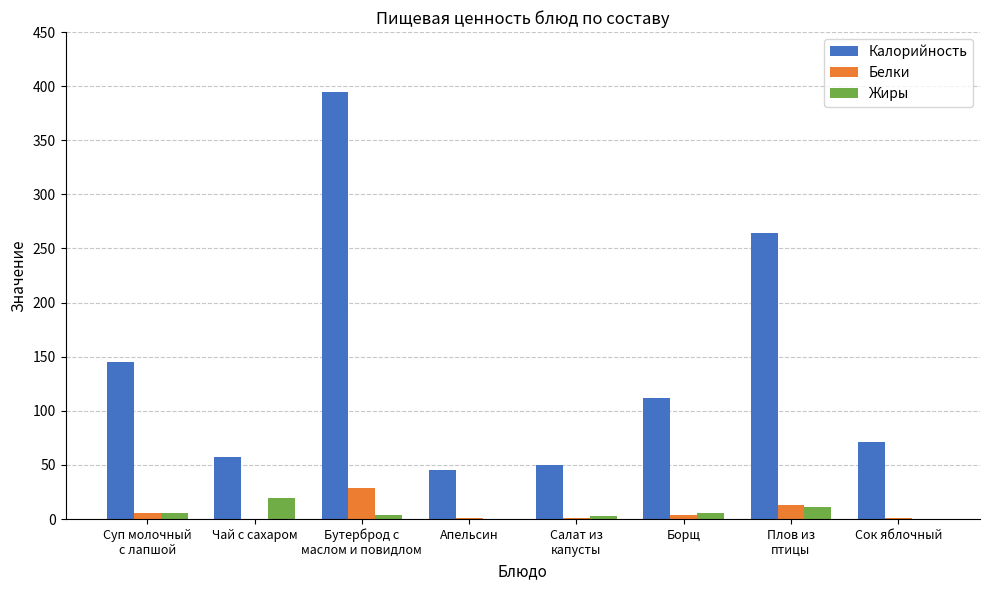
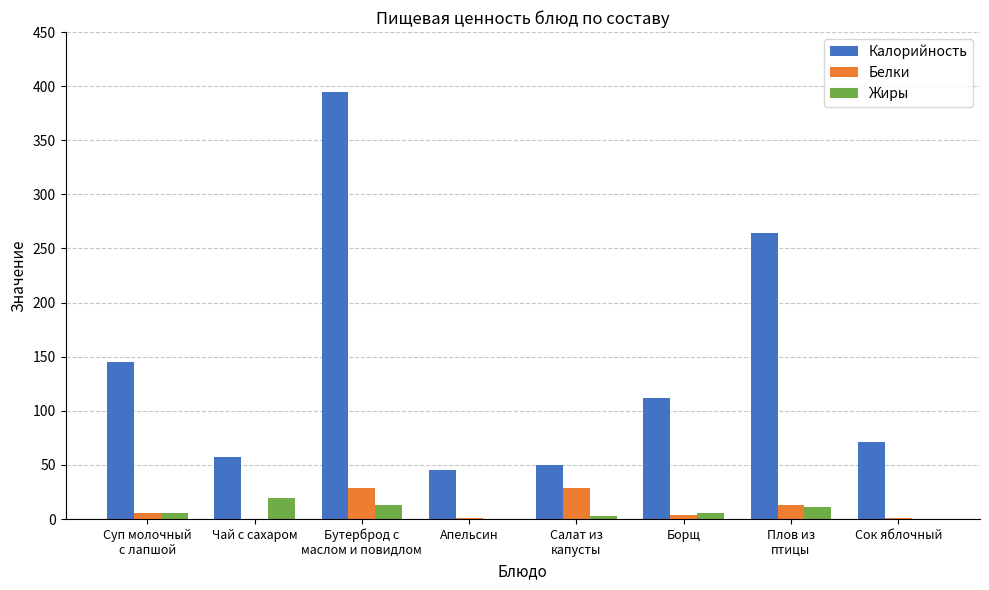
  {
    "Калорийность": {
      "Суп молочный с лапшой": 145,
      "Чай с сахаром": 57,
      "Бутерброд с маслом и повидлом": 394,
      "Апельсин": 46,
      "Салат из капусты": 50,
      "Борщ": 112,
      "Плов из птицы": 264,
      "Сок яблочный": 71
    },
    "Белки": {
      "Суп молочный с лапшой": 6,
      "Бутерброд с маслом и повидлом": 28,
-     "Салат из капусты": 1,
+     "Салат из капусты": 29,
      "Борщ": 4,
      "Плов из птицы": 13
    },
    "Жиры": {
      "Суп молочный с лапшой": 5,
      "Чай с сахаром": 20,
-     "Бутерброд с маслом и повидлом": 4,
+     "Бутерброд с маслом и повидлом": 13,
      "Салат из капусты": 3,
      "Борщ": 5,
      "Плов из птицы": 11
    }
  }
